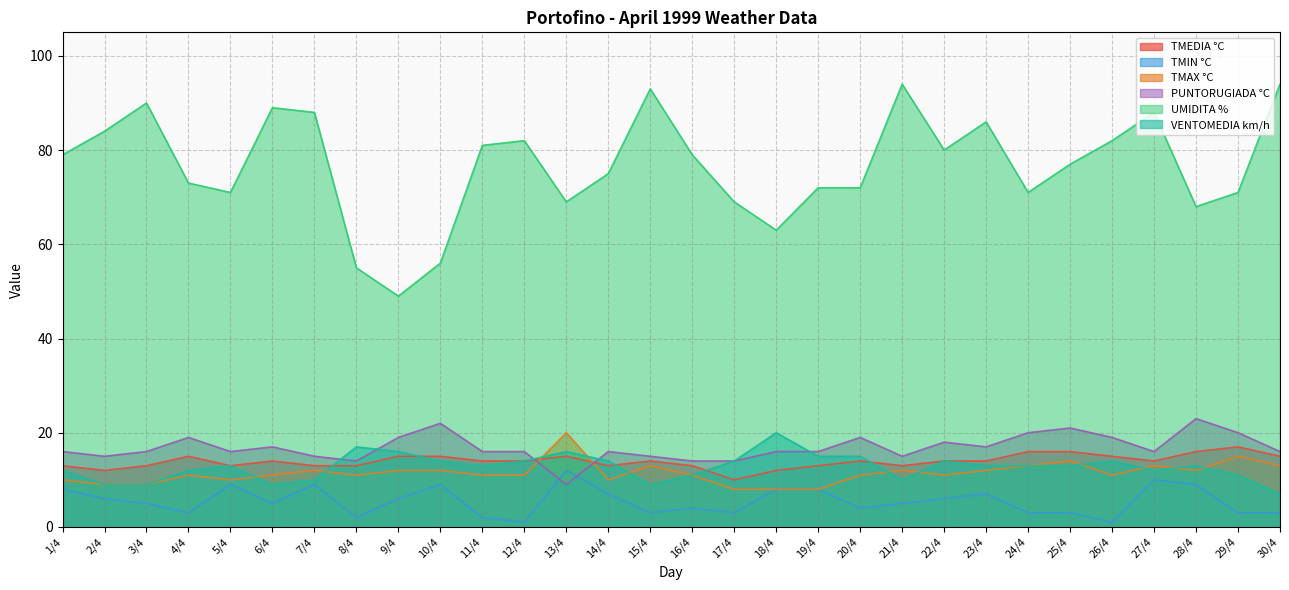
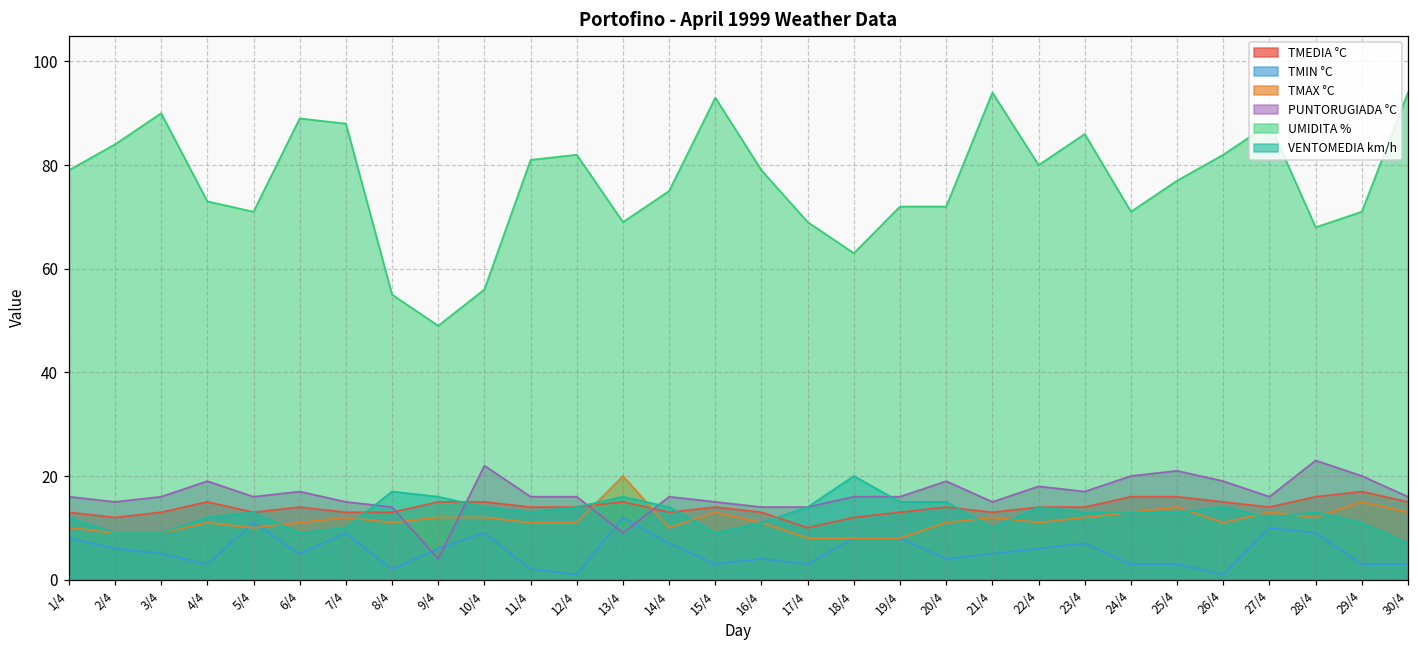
  {
    "TMIN °C": {
      "1/4": 8,
      "2/4": 6,
      "3/4": 5,
      "4/4": 3,
-     "5/4": 9,
+     "5/4": 11,
      "6/4": 5,
      "7/4": 9,
      "8/4": 2,
      "9/4": 6,
      "10/4": 9,
      "11/4": 2,
      "12/4": 1,
      "13/4": 12,
      "14/4": 7,
      "15/4": 3,
      "16/4": 4,
      "17/4": 3,
      "20/4": 4,
      "21/4": 5,
      "22/4": 6,
      "23/4": 7,
      "24/4": 3,
      "25/4": 3,
      "26/4": 1,
      "27/4": 10,
      "28/4": 9,
      "29/4": 3,
      "30/4": 3
    },
    "PUNTORUGIADA °C": {
      "1/4": 16,
      "2/4": 15,
      "3/4": 16,
      "4/4": 19,
      "5/4": 16,
      "6/4": 17,
      "7/4": 15,
      "8/4": 14,
-     "9/4": 19,
+     "9/4": 4,
      "10/4": 22,
      "11/4": 16,
      "12/4": 16,
      "13/4": 9,
      "14/4": 16,
      "15/4": 15,
      "16/4": 14,
      "18/4": 16,
      "19/4": 16,
      "20/4": 19,
      "21/4": 15,
      "22/4": 18,
      "23/4": 17,
      "24/4": 20,
      "25/4": 21,
      "26/4": 19,
      "27/4": 16,
      "28/4": 23,
      "29/4": 20,
      "30/4": 16
    }
  }
